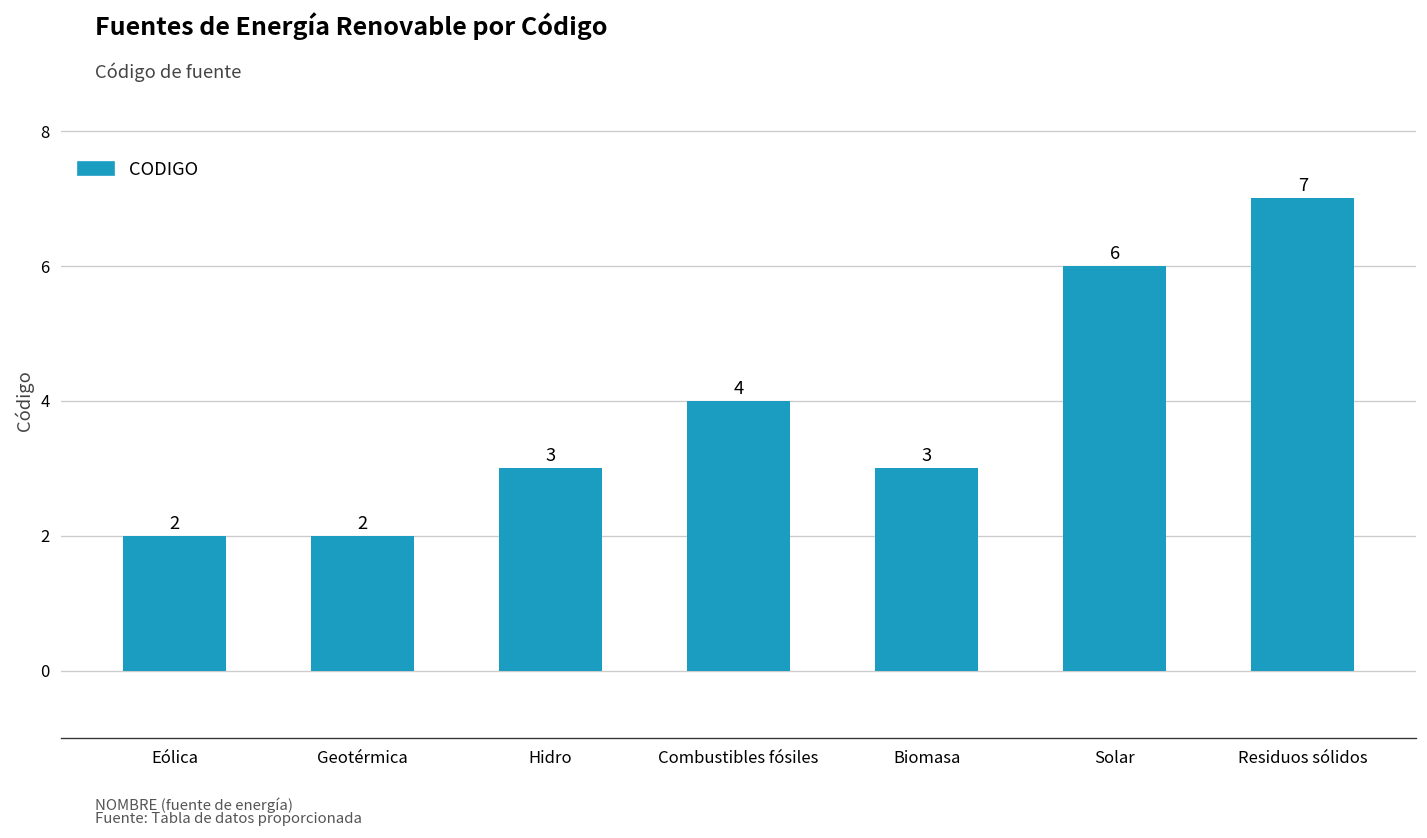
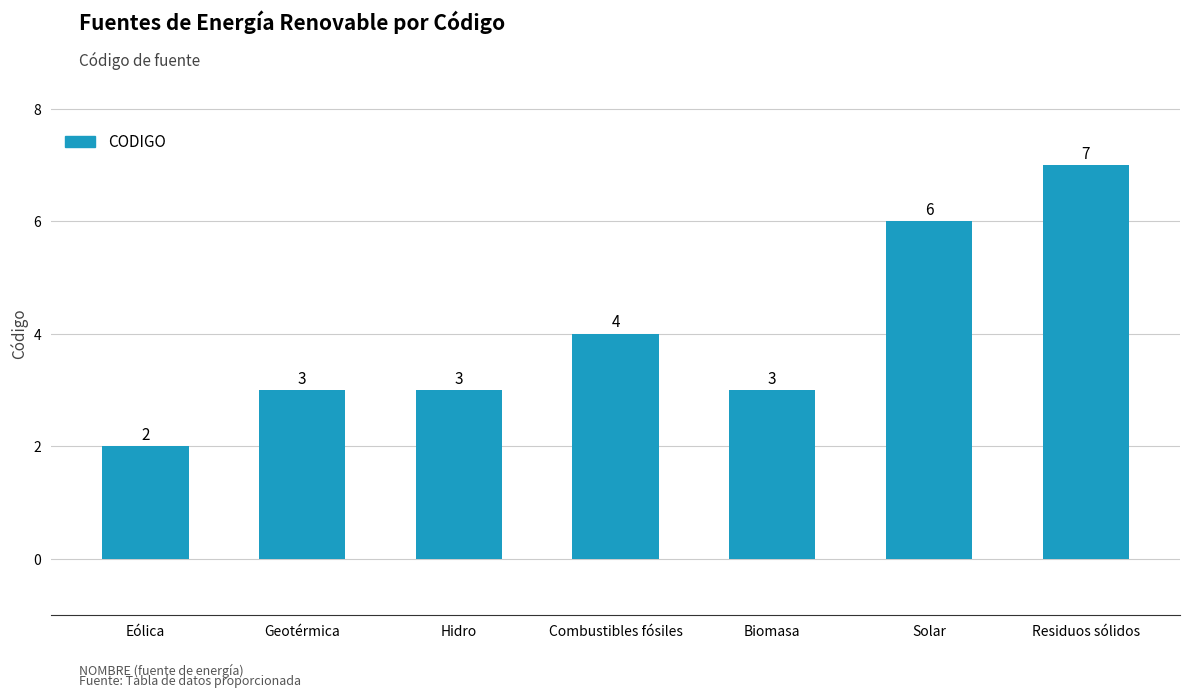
  {
    "Eólica": 2,
-   "Geotérmica": 2,
+   "Geotérmica": 3,
    "Hidro": 3,
    "Combustibles fósiles": 4,
    "Biomasa": 3,
    "Solar": 6,
    "Residuos sólidos": 7
  }
